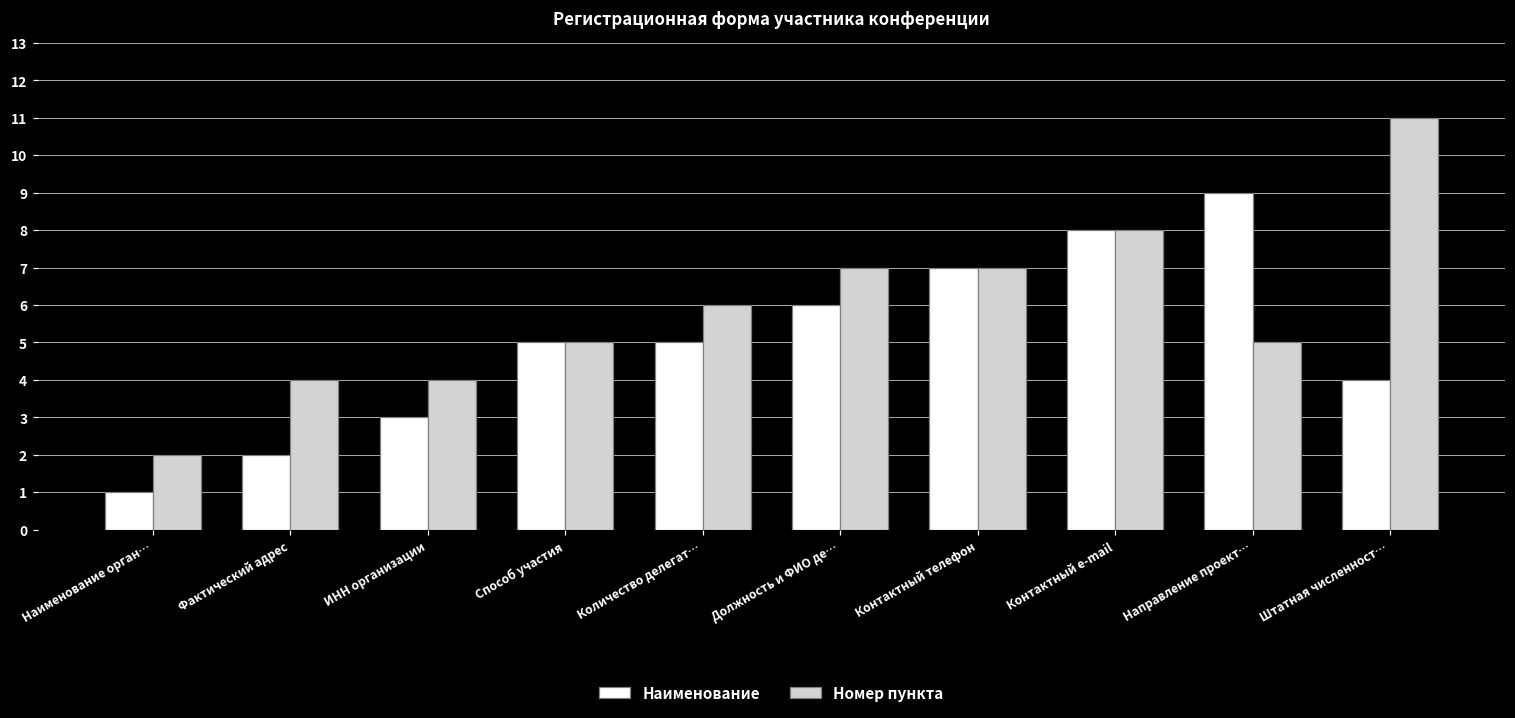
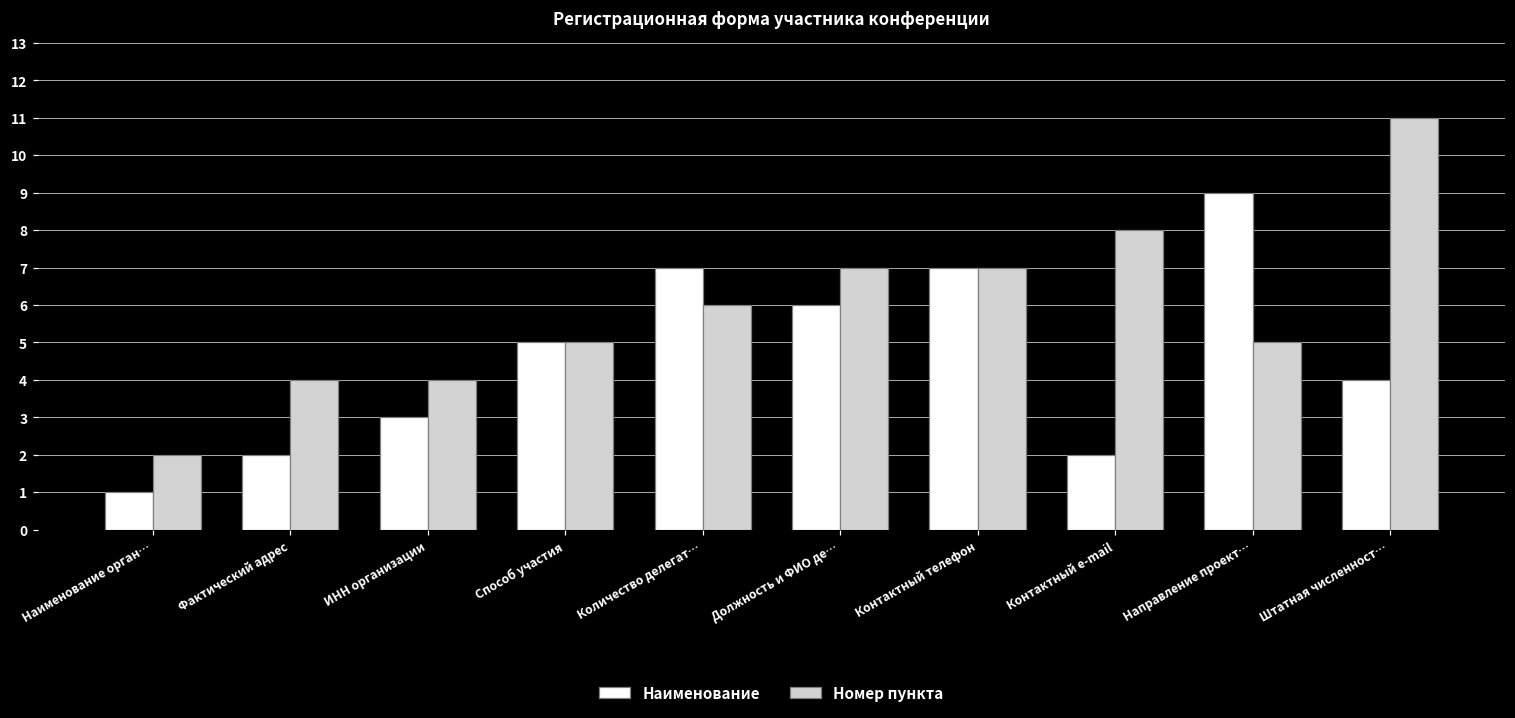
  {
    "Наименование": {
      "Наименование орган…": 1,
      "Фактический адрес": 2,
      "ИНН организации": 3,
      "Способ участия": 5,
-     "Количество делегат…": 5,
+     "Количество делегат…": 7,
      "Должность и ФИО де…": 6,
      "Контактный телефон": 7,
-     "Контактный e-mail": 8,
+     "Контактный e-mail": 2,
      "Направление проект…": 9,
      "Штатная численност…": 4
    },
    "Номер пункта": {
      "Наименование орган…": 2,
      "Фактический адрес": 4,
      "ИНН организации": 4,
      "Способ участия": 5,
      "Количество делегат…": 6,
      "Должность и ФИО де…": 7,
      "Контактный телефон": 7,
      "Контактный e-mail": 8,
      "Направление проект…": 5,
      "Штатная численност…": 11
    }
  }
